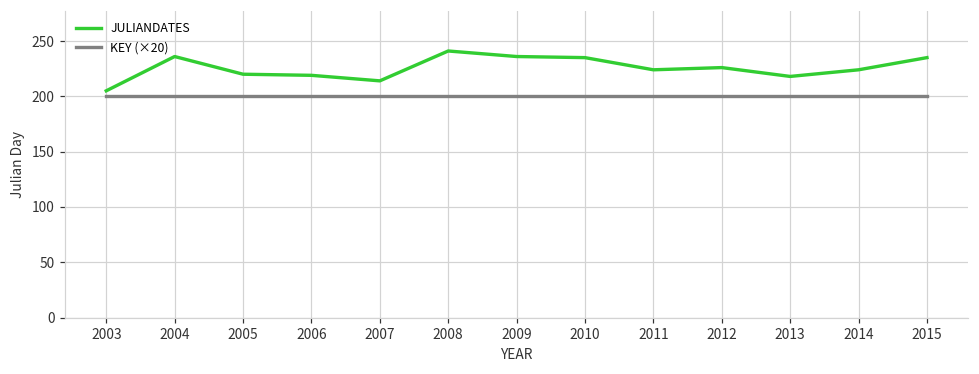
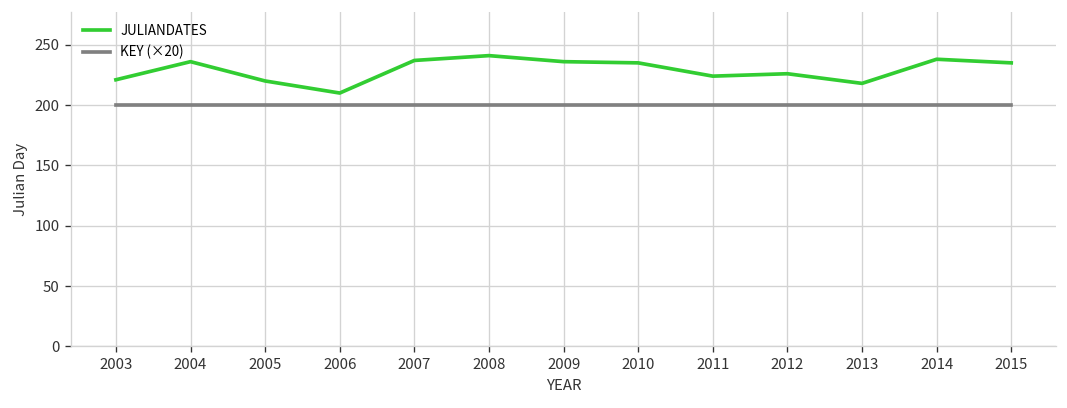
  {
    "JULIANDATES": {
-     "2003": 205,
+     "2003": 221,
      "2004": 236,
      "2005": 220,
-     "2006": 219,
-     "2007": 214,
+     "2006": 210,
+     "2007": 237,
      "2008": 241,
      "2009": 236,
      "2010": 235,
      "2011": 224,
      "2012": 226,
      "2013": 218,
-     "2014": 224,
+     "2014": 238,
      "2015": 235
    },
    "KEY (×20)": {
      "2003": 200,
      "2004": 200,
      "2005": 200,
      "2006": 200,
      "2007": 200,
      "2008": 200,
      "2009": 200,
      "2010": 200,
      "2011": 200,
      "2012": 200,
      "2013": 200,
      "2014": 200,
      "2015": 200
    }
  }
